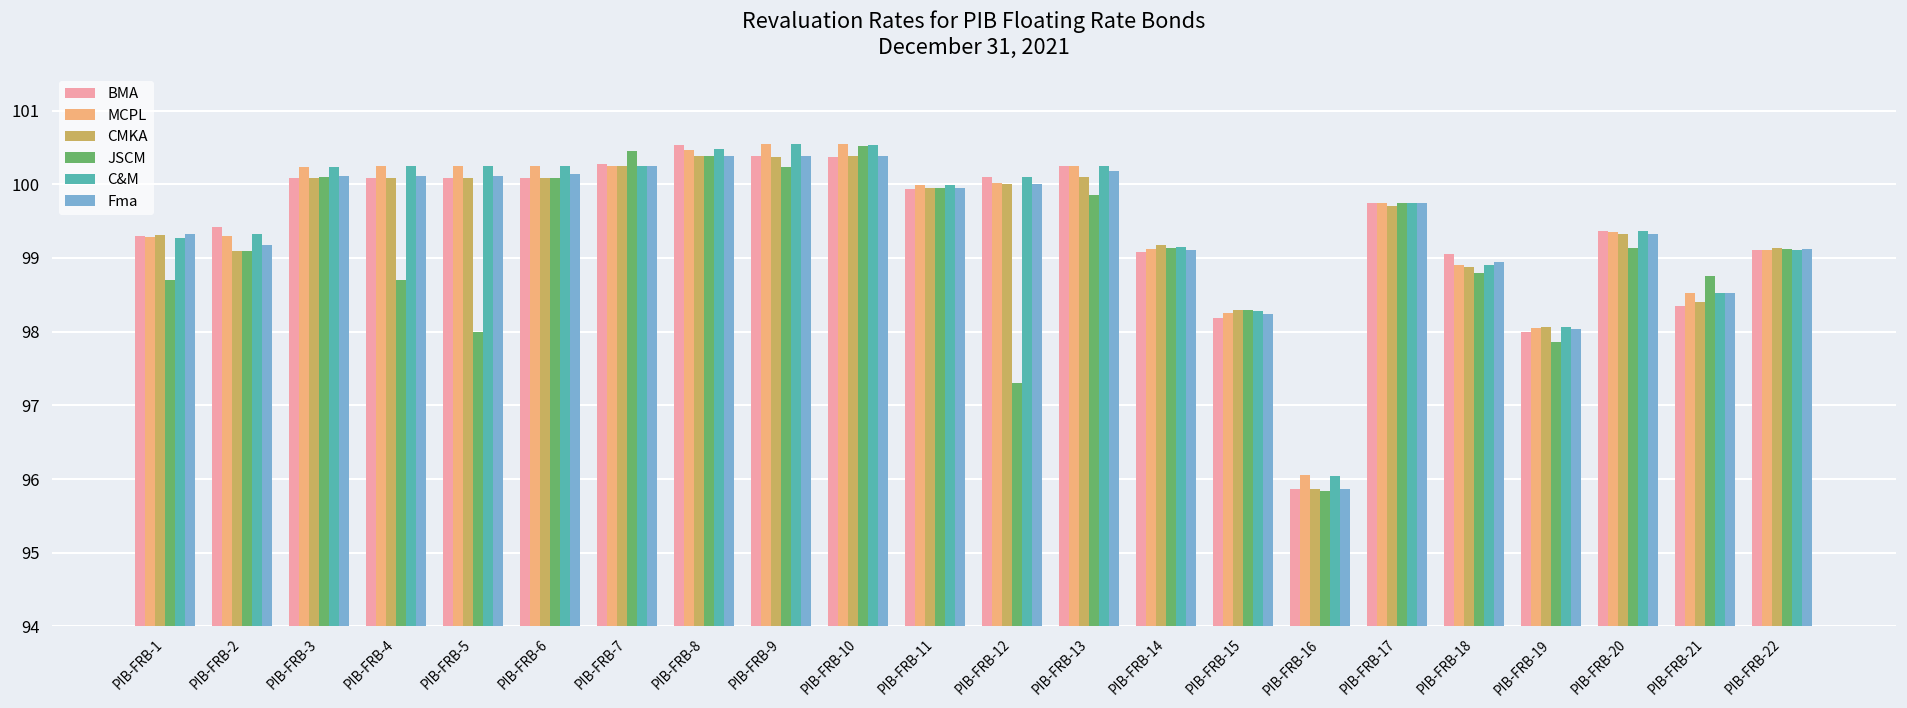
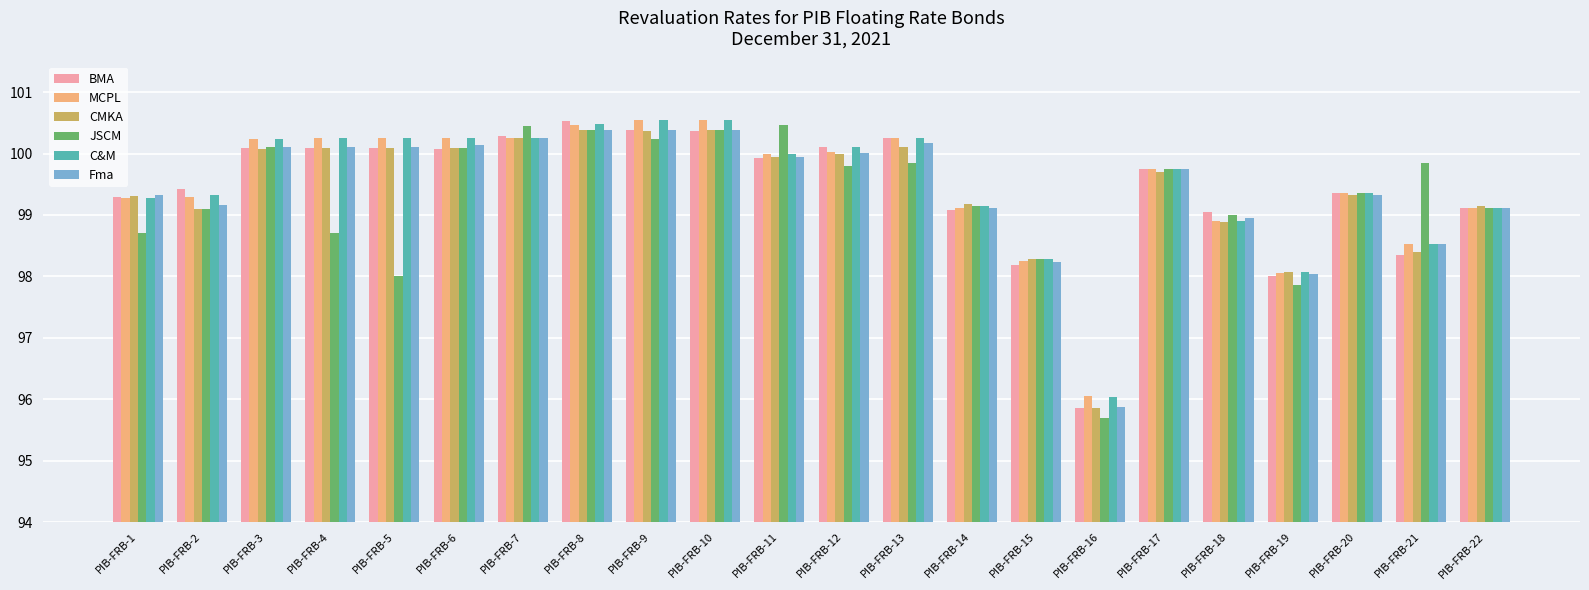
  {
    "JSCM": {
      "PIB-FRB-1": 98.7,
      "PIB-FRB-2": 99.1,
      "PIB-FRB-3": 100.1,
      "PIB-FRB-4": 98.7,
      "PIB-FRB-5": 98.0,
      "PIB-FRB-6": 100.1,
      "PIB-FRB-7": 100.5,
      "PIB-FRB-8": 100.4,
      "PIB-FRB-9": 100.2,
-     "PIB-FRB-10": 100.5,
-     "PIB-FRB-11": 100.0,
-     "PIB-FRB-12": 97.3,
+     "PIB-FRB-10": 100.4,
+     "PIB-FRB-11": 100.5,
+     "PIB-FRB-12": 99.8,
      "PIB-FRB-13": 99.9,
      "PIB-FRB-14": 99.1,
      "PIB-FRB-15": 98.3,
-     "PIB-FRB-16": 95.8,
+     "PIB-FRB-16": 95.7,
      "PIB-FRB-17": 99.8,
-     "PIB-FRB-18": 98.8,
+     "PIB-FRB-18": 99.0,
      "PIB-FRB-19": 97.9,
-     "PIB-FRB-20": 99.1,
-     "PIB-FRB-21": 98.8,
+     "PIB-FRB-20": 99.4,
+     "PIB-FRB-21": 99.8,
      "PIB-FRB-22": 99.1
    }
  }
